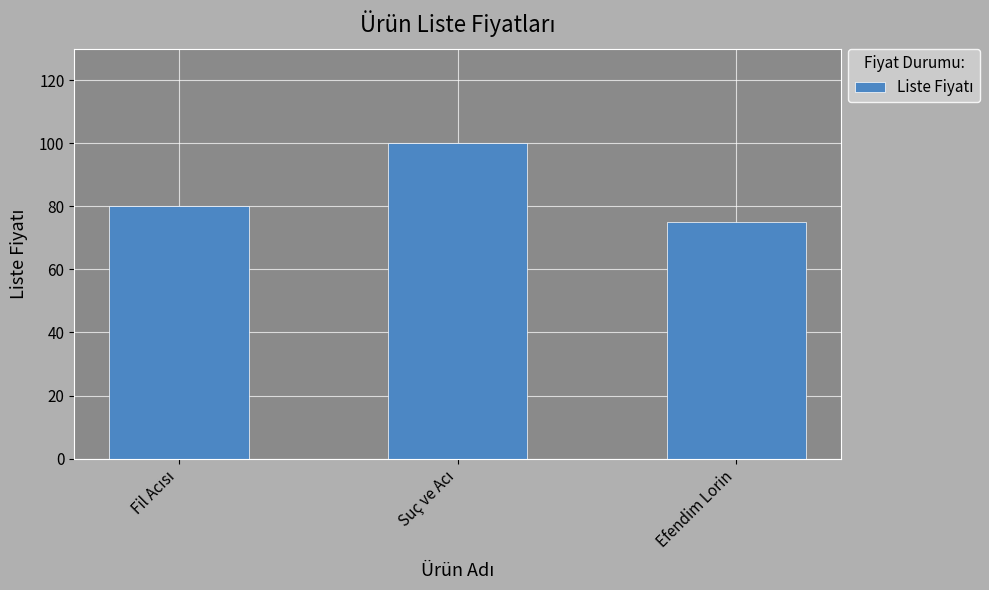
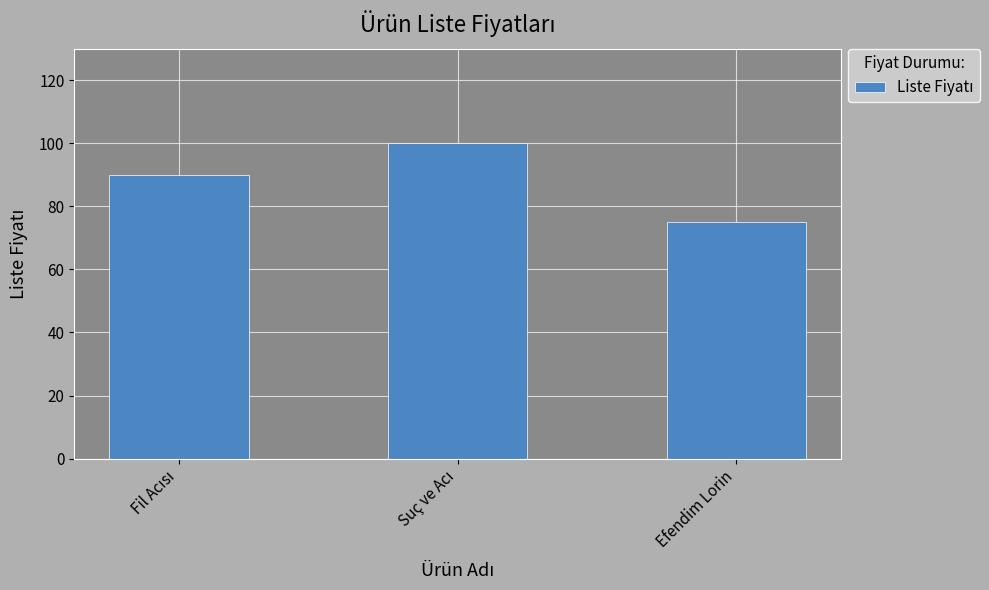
  {
-   "Fil Acısı": 80,
+   "Fil Acısı": 90,
    "Suç ve Acı": 100,
    "Efendim Lorin": 75
  }
